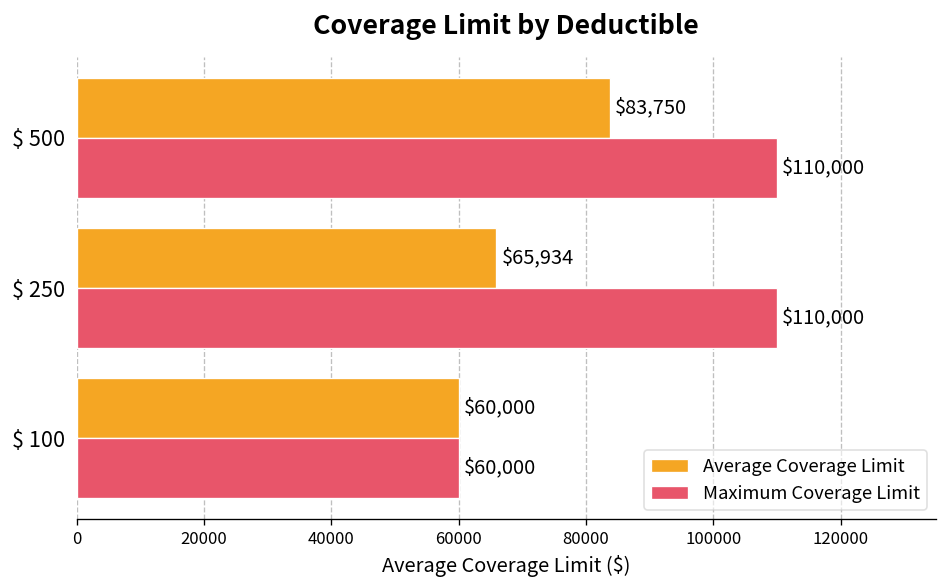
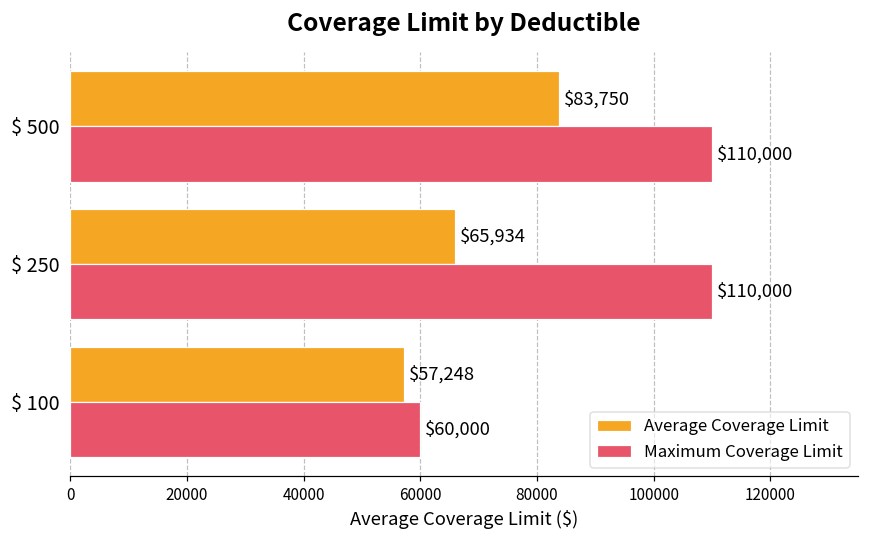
  {
    "Average Coverage Limit": {
      "$ 500": "$83,750",
      "$ 250": "$65,934",
-     "$ 100": "$60,000"
+     "$ 100": "$57,248"
    },
    "Maximum Coverage Limit": {
      "$ 500": "$110,000",
      "$ 250": "$110,000",
      "$ 100": "$60,000"
    }
  }
